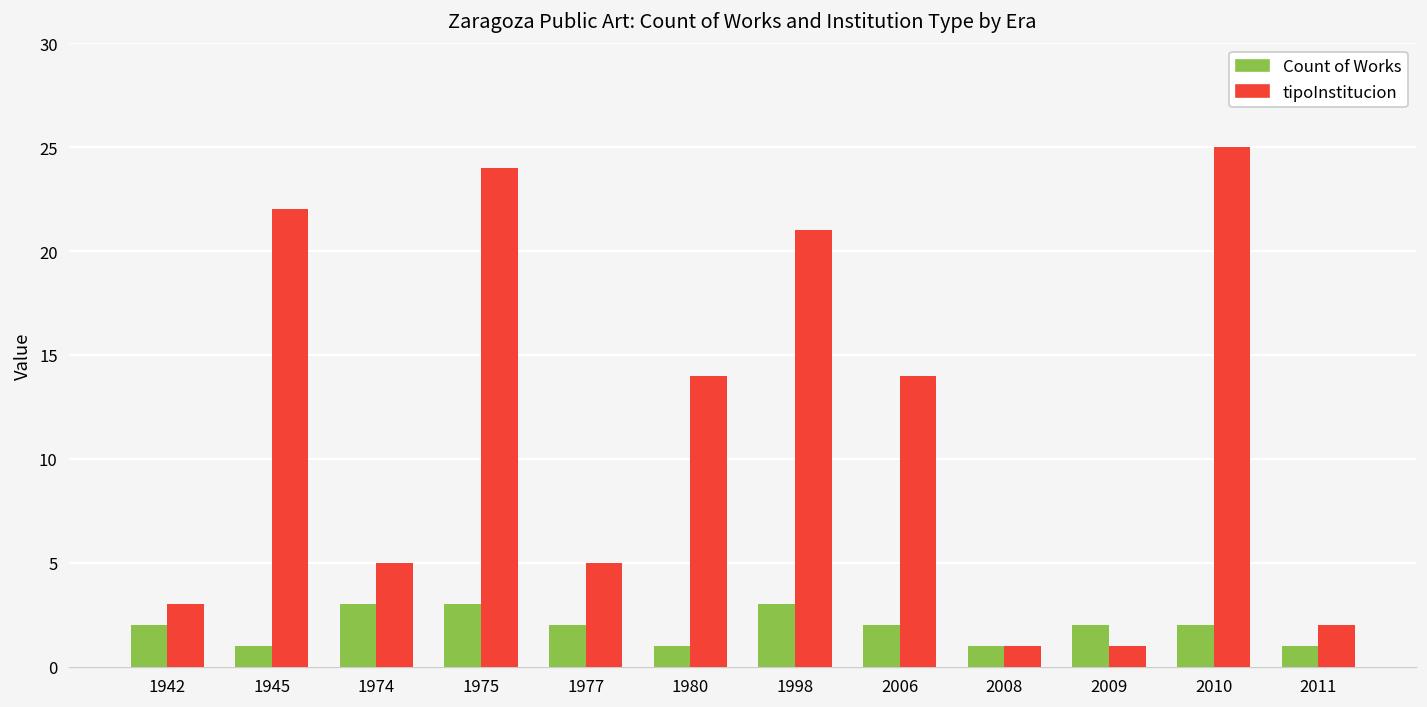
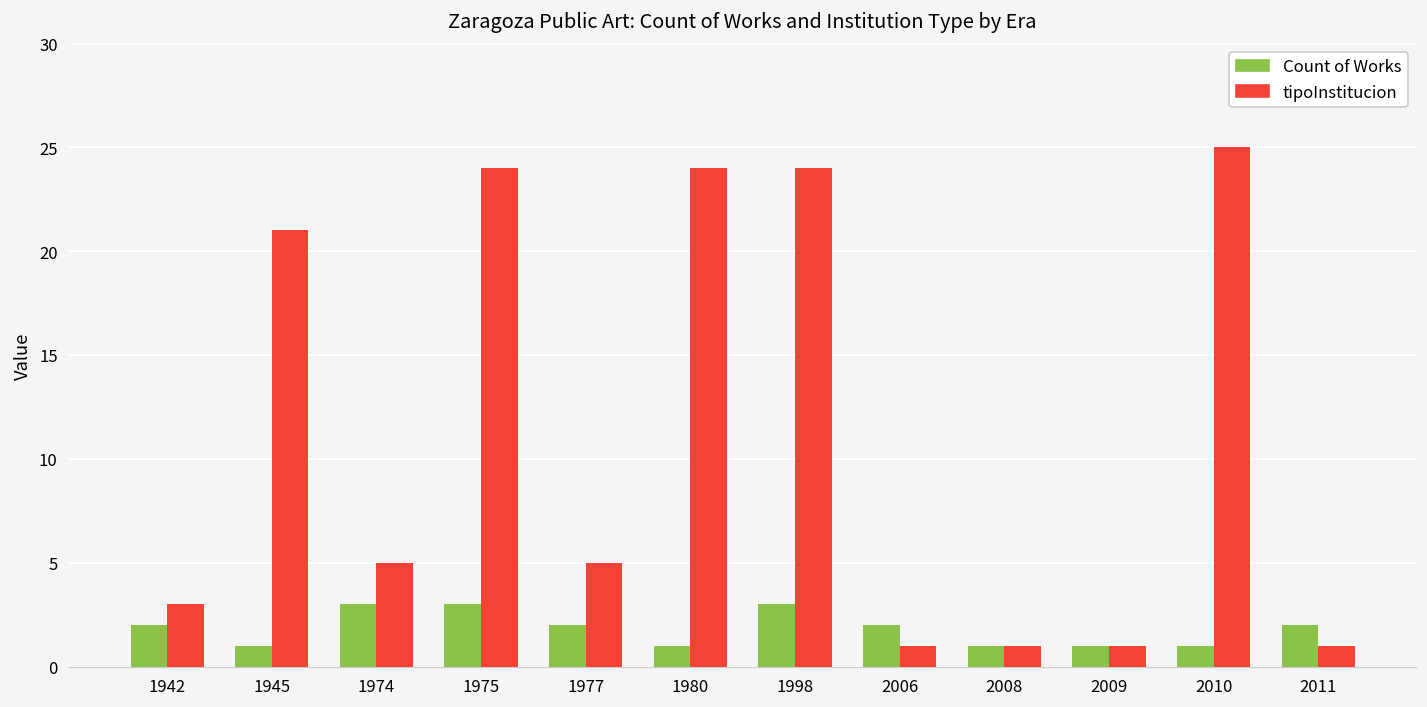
  {
    "Count of Works": {
      "1942": 2,
      "1945": 1,
      "1974": 3,
      "1975": 3,
      "1977": 2,
      "1980": 1,
      "1998": 3,
      "2006": 2,
      "2008": 1,
-     "2009": 2,
-     "2010": 2,
-     "2011": 1
+     "2009": 1,
+     "2010": 1,
+     "2011": 2
    },
    "tipoInstitucion": {
      "1942": 3,
-     "1945": 22,
+     "1945": 21,
      "1974": 5,
      "1975": 24,
      "1977": 5,
-     "1980": 14,
-     "1998": 21,
-     "2006": 14,
+     "1980": 24,
+     "1998": 24,
+     "2006": 1,
      "2008": 1,
      "2009": 1,
      "2010": 25,
-     "2011": 2
+     "2011": 1
    }
  }
